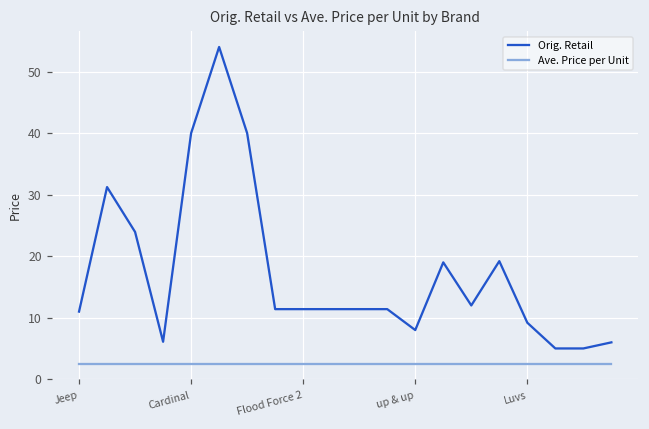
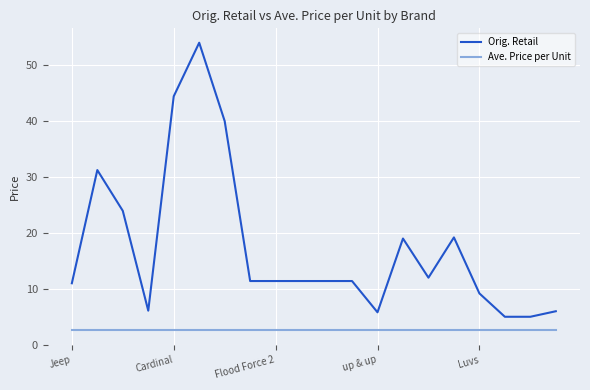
  {
    "Orig. Retail": {
      "Jeep": 11,
-     "Cardinal": 40,
+     "Cardinal": 44,
      "Flood Force 2": 11,
-     "up & up": 8,
+     "up & up": 6,
      "Luvs": 9
    },
    "Ave. Price per Unit": {
      "Jeep": 3,
      "Cardinal": 3,
      "Flood Force 2": 3,
      "up & up": 3,
      "Luvs": 3
    }
  }
